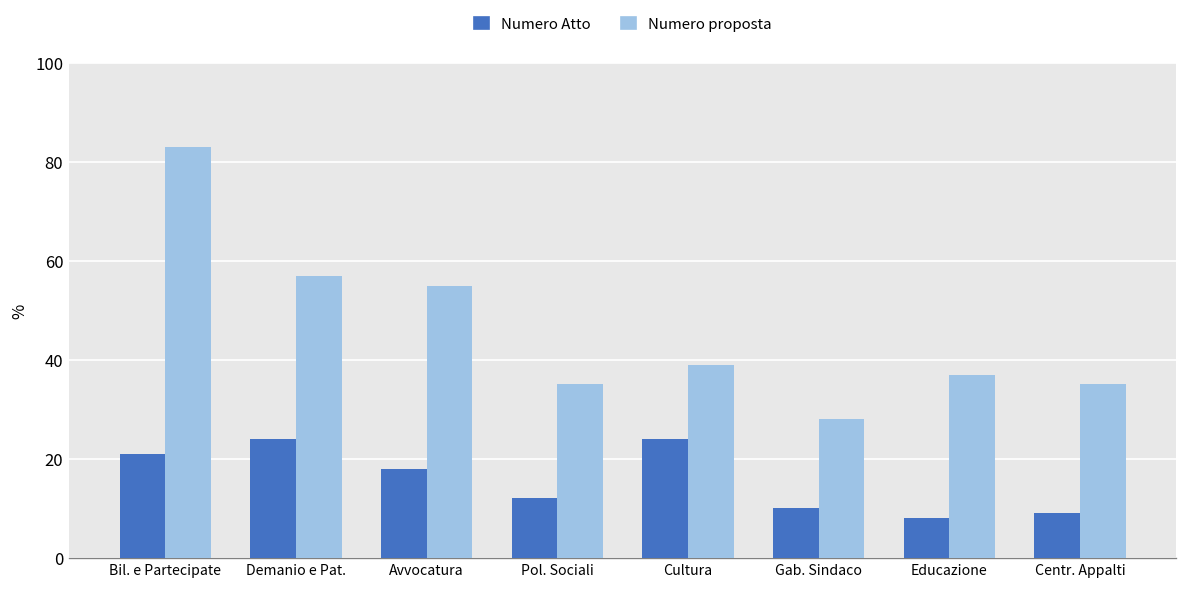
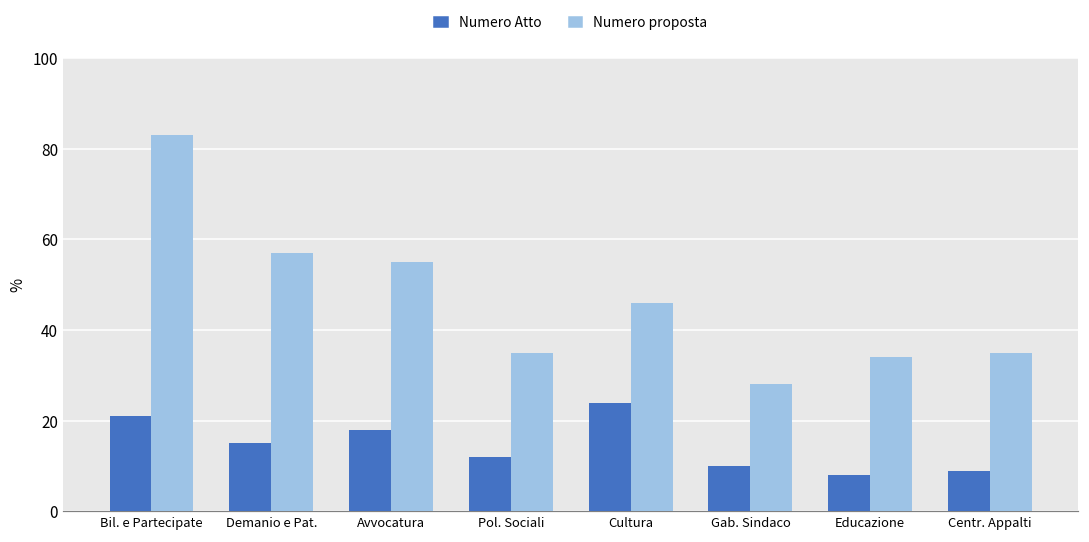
  {
    "Numero Atto": {
      "Bil. e Partecipate": 21,
-     "Demanio e Pat.": 24,
+     "Demanio e Pat.": 15,
      "Avvocatura": 18,
      "Pol. Sociali": 12,
      "Cultura": 24,
      "Gab. Sindaco": 10,
      "Educazione": 8,
      "Centr. Appalti": 9
    },
    "Numero proposta": {
      "Bil. e Partecipate": 83,
      "Demanio e Pat.": 57,
      "Avvocatura": 55,
      "Pol. Sociali": 35,
-     "Cultura": 39,
+     "Cultura": 46,
      "Gab. Sindaco": 28,
-     "Educazione": 37,
+     "Educazione": 34,
      "Centr. Appalti": 35
    }
  }
